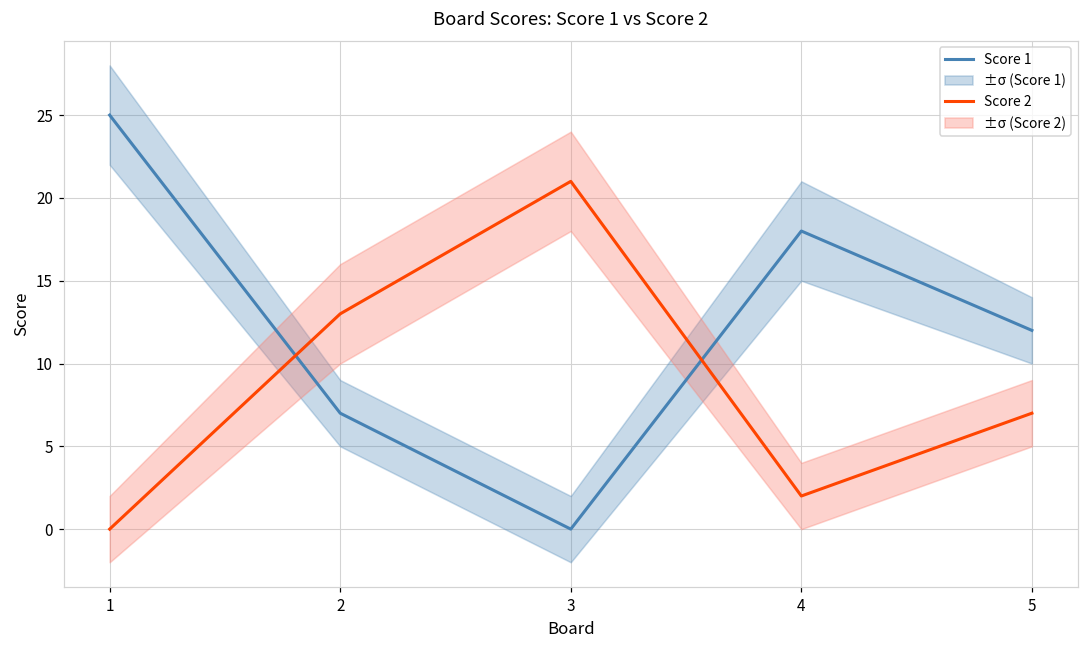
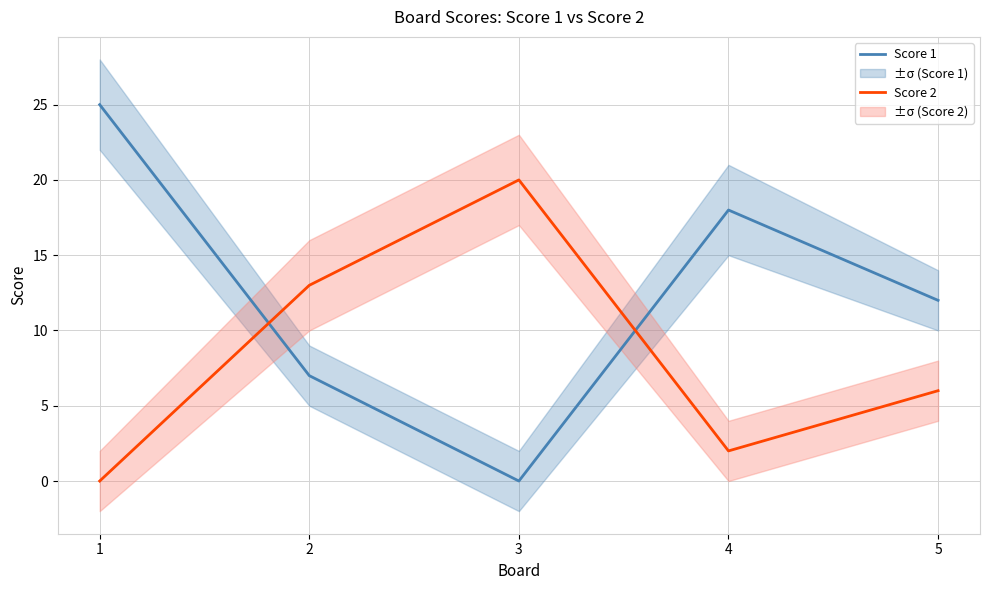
  {
    "Score 2": {
      "1": 0,
      "2": 13,
-     "3": 21,
+     "3": 20,
      "4": 2,
-     "5": 7
+     "5": 6
    },
    "±σ (Score 2)": {
      "4": 4
    }
  }
